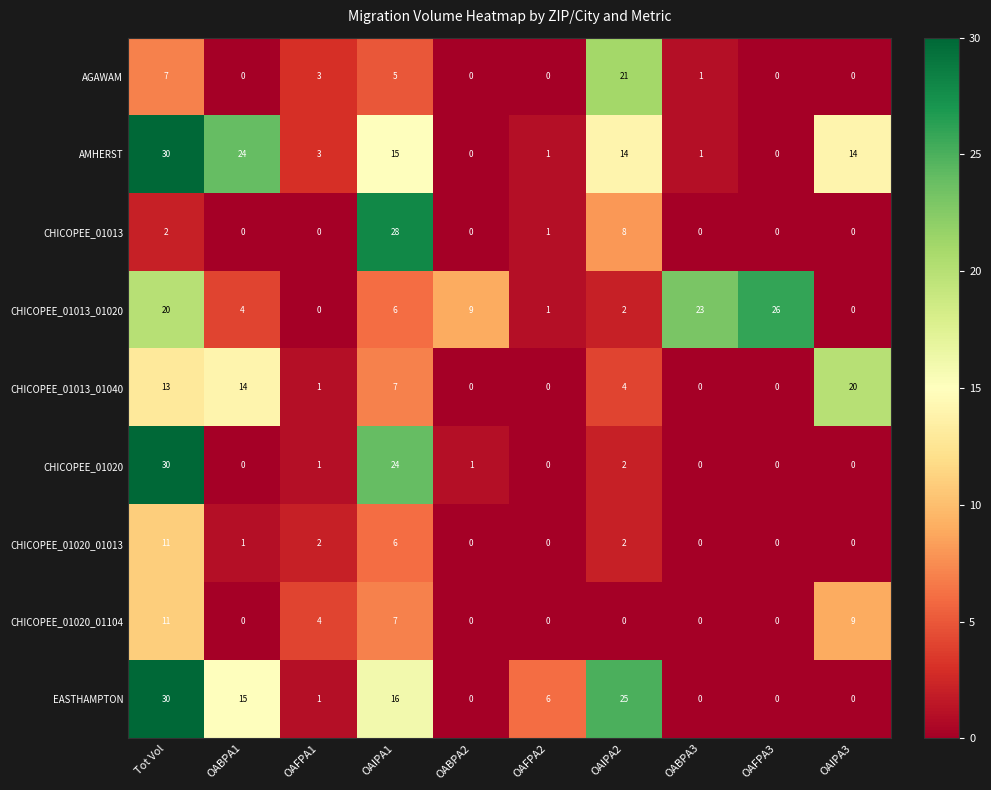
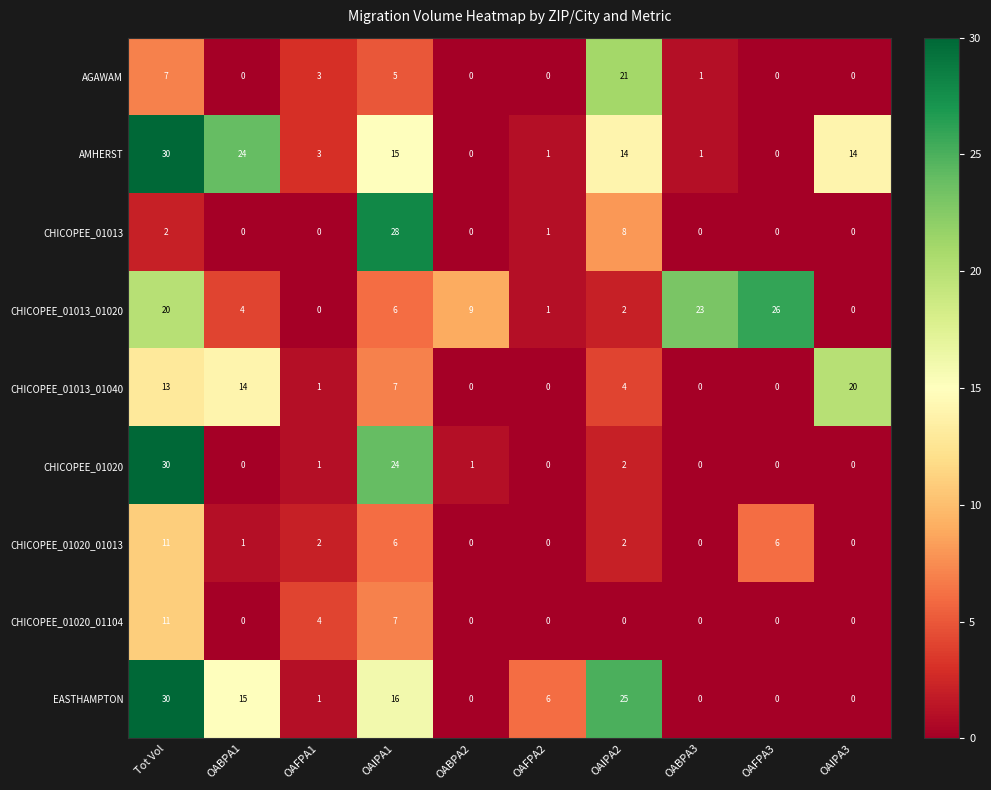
  {
    "AGAWAM": {
      "Tot Vol": 7,
      "OABPA1": 0,
      "OAFPA1": 3,
      "OAIPA1": 5,
      "OABPA2": 0,
      "OAFPA2": 0,
      "OAIPA2": 21,
      "OABPA3": 1,
      "OAFPA3": 0,
      "OAIPA3": 0
    },
    "AMHERST": {
      "Tot Vol": 30,
      "OABPA1": 24,
      "OAFPA1": 3,
      "OAIPA1": 15,
      "OABPA2": 0,
      "OAFPA2": 1,
      "OAIPA2": 14,
      "OABPA3": 1,
      "OAFPA3": 0,
      "OAIPA3": 14
    },
    "CHICOPEE_01013": {
      "Tot Vol": 2,
      "OABPA1": 0,
      "OAFPA1": 0,
      "OAIPA1": 28,
      "OABPA2": 0,
      "OAFPA2": 1,
      "OAIPA2": 8,
      "OABPA3": 0,
      "OAFPA3": 0,
      "OAIPA3": 0
    },
    "CHICOPEE_01013_01020": {
      "Tot Vol": 20,
      "OABPA1": 4,
      "OAFPA1": 0,
      "OAIPA1": 6,
      "OABPA2": 9,
      "OAFPA2": 1,
      "OAIPA2": 2,
      "OABPA3": 23,
      "OAFPA3": 26,
      "OAIPA3": 0
    },
    "CHICOPEE_01013_01040": {
      "Tot Vol": 13,
      "OABPA1": 14,
      "OAFPA1": 1,
      "OAIPA1": 7,
      "OABPA2": 0,
      "OAFPA2": 0,
      "OAIPA2": 4,
      "OABPA3": 0,
      "OAFPA3": 0,
      "OAIPA3": 20
    },
    "CHICOPEE_01020": {
      "Tot Vol": 30,
      "OABPA1": 0,
      "OAFPA1": 1,
      "OAIPA1": 24,
      "OABPA2": 1,
      "OAFPA2": 0,
      "OAIPA2": 2,
      "OABPA3": 0,
      "OAFPA3": 0,
      "OAIPA3": 0
    },
    "CHICOPEE_01020_01013": {
      "Tot Vol": 11,
      "OABPA1": 1,
      "OAFPA1": 2,
      "OAIPA1": 6,
      "OABPA2": 0,
      "OAFPA2": 0,
      "OAIPA2": 2,
      "OABPA3": 0,
-     "OAFPA3": 0,
+     "OAFPA3": 6,
      "OAIPA3": 0
    },
    "CHICOPEE_01020_01104": {
      "Tot Vol": 11,
      "OABPA1": 0,
      "OAFPA1": 4,
      "OAIPA1": 7,
      "OABPA2": 0,
      "OAFPA2": 0,
      "OAIPA2": 0,
      "OABPA3": 0,
      "OAFPA3": 0,
-     "OAIPA3": 9
+     "OAIPA3": 0
    },
    "EASTHAMPTON": {
      "Tot Vol": 30,
      "OABPA1": 15,
      "OAFPA1": 1,
      "OAIPA1": 16,
      "OABPA2": 0,
      "OAFPA2": 6,
      "OAIPA2": 25,
      "OABPA3": 0,
      "OAFPA3": 0,
      "OAIPA3": 0
    }
  }
